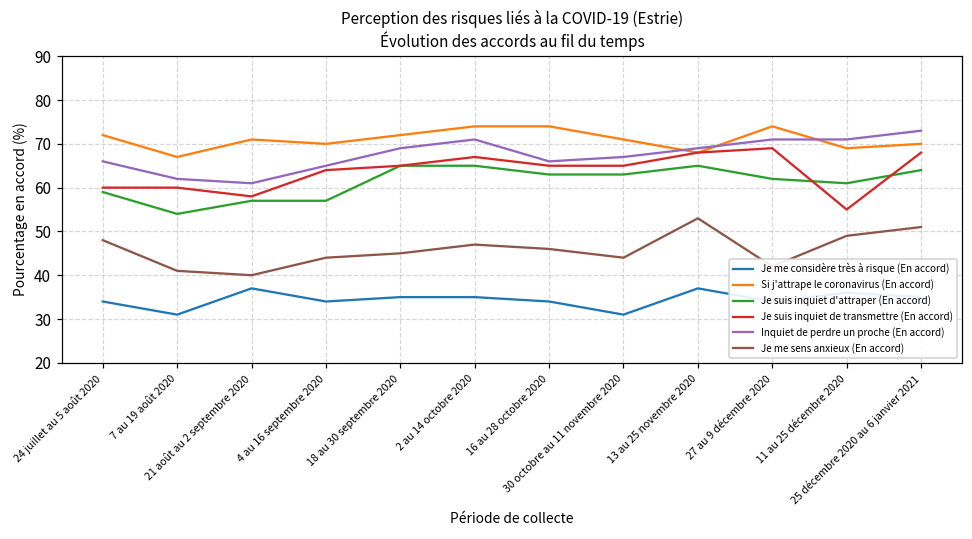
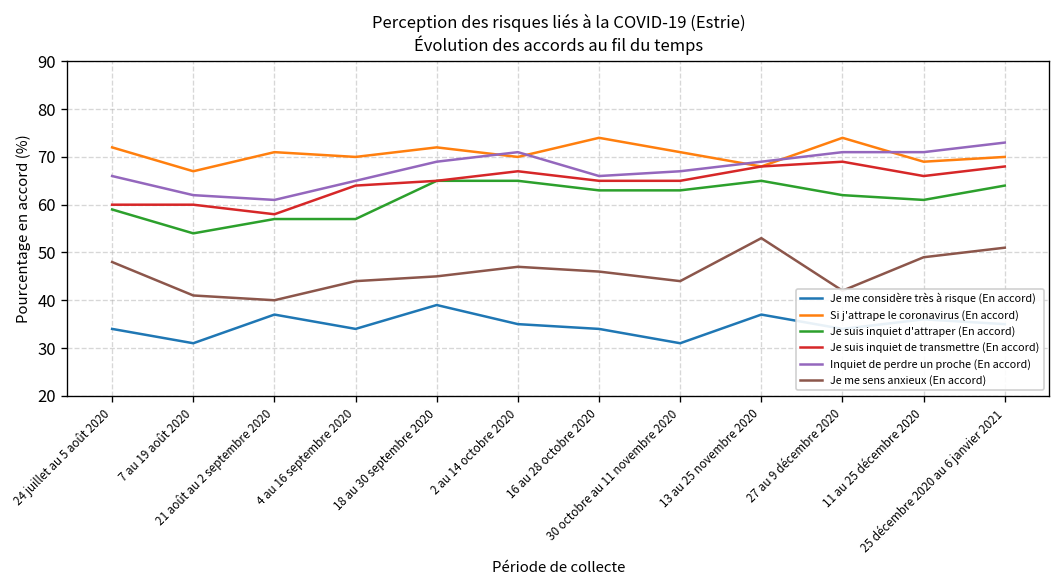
  {
    "Je me considère très à risque (En accord)": {
      "24 juillet au 5 août 2020": 34,
      "7 au 19 août 2020": 31,
      "21 août au 2 septembre 2020": 37,
      "4 au 16 septembre 2020": 34,
-     "18 au 30 septembre 2020": 35,
+     "18 au 30 septembre 2020": 39,
      "2 au 14 octobre 2020": 35,
      "16 au 28 octobre 2020": 34,
      "30 octobre au 11 novembre 2020": 31,
      "13 au 25 novembre 2020": 37
    },
    "Si j'attrape le coronavirus (En accord)": {
      "24 juillet au 5 août 2020": 72,
      "7 au 19 août 2020": 67,
      "21 août au 2 septembre 2020": 71,
      "4 au 16 septembre 2020": 70,
      "18 au 30 septembre 2020": 72,
-     "2 au 14 octobre 2020": 74,
+     "2 au 14 octobre 2020": 70,
      "16 au 28 octobre 2020": 74,
      "30 octobre au 11 novembre 2020": 71,
      "27 au 9 décembre 2020": 74,
      "11 au 25 décembre 2020": 69,
      "25 décembre 2020 au 6 janvier 2021": 70
    },
    "Je suis inquiet d'attraper (En accord)": {
      "24 juillet au 5 août 2020": 59,
      "7 au 19 août 2020": 54,
      "21 août au 2 septembre 2020": 57,
      "4 au 16 septembre 2020": 57,
      "2 au 14 octobre 2020": 65,
      "16 au 28 octobre 2020": 63,
      "30 octobre au 11 novembre 2020": 63,
      "13 au 25 novembre 2020": 65,
      "27 au 9 décembre 2020": 62,
      "11 au 25 décembre 2020": 61,
      "25 décembre 2020 au 6 janvier 2021": 64
    },
    "Je suis inquiet de transmettre (En accord)": {
      "24 juillet au 5 août 2020": 60,
      "7 au 19 août 2020": 60,
      "21 août au 2 septembre 2020": 58,
      "4 au 16 septembre 2020": 64,
      "2 au 14 octobre 2020": 67,
      "16 au 28 octobre 2020": 65,
      "30 octobre au 11 novembre 2020": 65,
      "27 au 9 décembre 2020": 69,
-     "11 au 25 décembre 2020": 55,
+     "11 au 25 décembre 2020": 66,
      "25 décembre 2020 au 6 janvier 2021": 68
    },
    "Inquiet de perdre un proche (En accord)": {
      "24 juillet au 5 août 2020": 66,
      "7 au 19 août 2020": 62,
      "21 août au 2 septembre 2020": 61,
      "4 au 16 septembre 2020": 65,
      "18 au 30 septembre 2020": 69,
      "2 au 14 octobre 2020": 71,
      "16 au 28 octobre 2020": 66,
      "30 octobre au 11 novembre 2020": 67,
      "13 au 25 novembre 2020": 69,
      "27 au 9 décembre 2020": 71,
      "11 au 25 décembre 2020": 71,
      "25 décembre 2020 au 6 janvier 2021": 73
    },
    "Je me sens anxieux (En accord)": {
      "24 juillet au 5 août 2020": 48,
      "7 au 19 août 2020": 41,
      "21 août au 2 septembre 2020": 40,
      "4 au 16 septembre 2020": 44,
      "18 au 30 septembre 2020": 45,
      "2 au 14 octobre 2020": 47,
      "16 au 28 octobre 2020": 46,
      "30 octobre au 11 novembre 2020": 44,
      "13 au 25 novembre 2020": 53,
      "11 au 25 décembre 2020": 49,
      "25 décembre 2020 au 6 janvier 2021": 51
    }
  }
